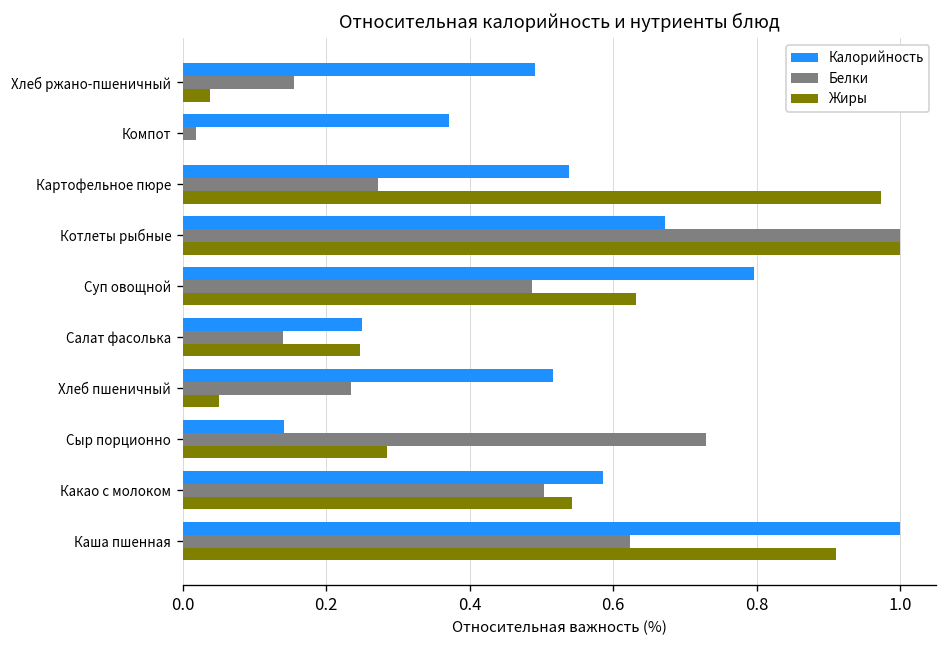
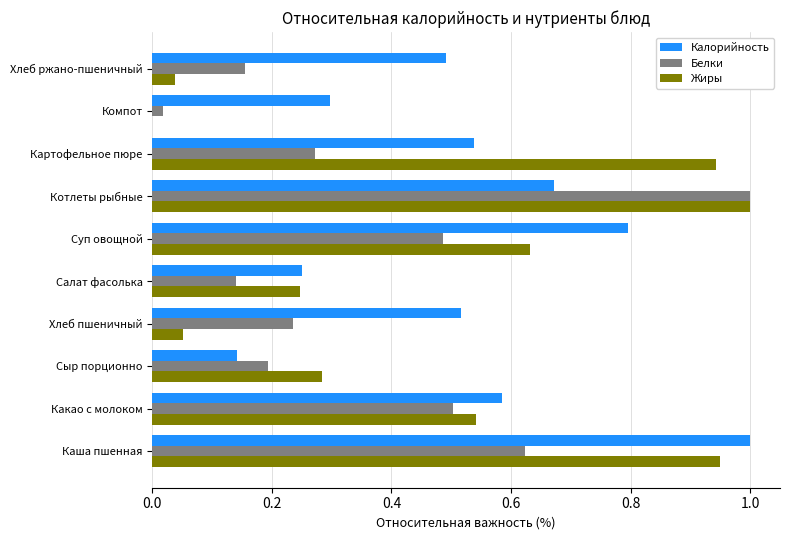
  {
    "Калорийность": {
      "Хлеб ржано-пшеничный": 0.49,
-     "Компот": 0.37,
+     "Компот": 0.30,
      "Картофельное пюре": 0.54,
      "Котлеты рыбные": 0.67,
      "Суп овощной": 0.80,
      "Салат фасолька": 0.25,
      "Хлеб пшеничный": 0.52,
      "Сыр порционно": 0.14,
      "Какао с молоком": 0.59,
      "Каша пшенная": 1.00
    },
    "Белки": {
      "Хлеб ржано-пшеничный": 0.16,
      "Компот": 0.02,
      "Картофельное пюре": 0.27,
      "Котлеты рыбные": 1.00,
      "Суп овощной": 0.49,
      "Салат фасолька": 0.14,
      "Хлеб пшеничный": 0.23,
-     "Сыр порционно": 0.73,
+     "Сыр порционно": 0.19,
      "Какао с молоком": 0.50,
      "Каша пшенная": 0.62
    },
    "Жиры": {
      "Хлеб ржано-пшеничный": 0.04,
      "Компот": 0.00,
-     "Картофельное пюре": 0.97,
+     "Картофельное пюре": 0.94,
      "Котлеты рыбные": 1.00,
      "Суп овощной": 0.63,
      "Салат фасолька": 0.25,
      "Хлеб пшеничный": 0.05,
      "Сыр порционно": 0.28,
      "Какао с молоком": 0.54,
-     "Каша пшенная": 0.91
+     "Каша пшенная": 0.95
    }
  }
